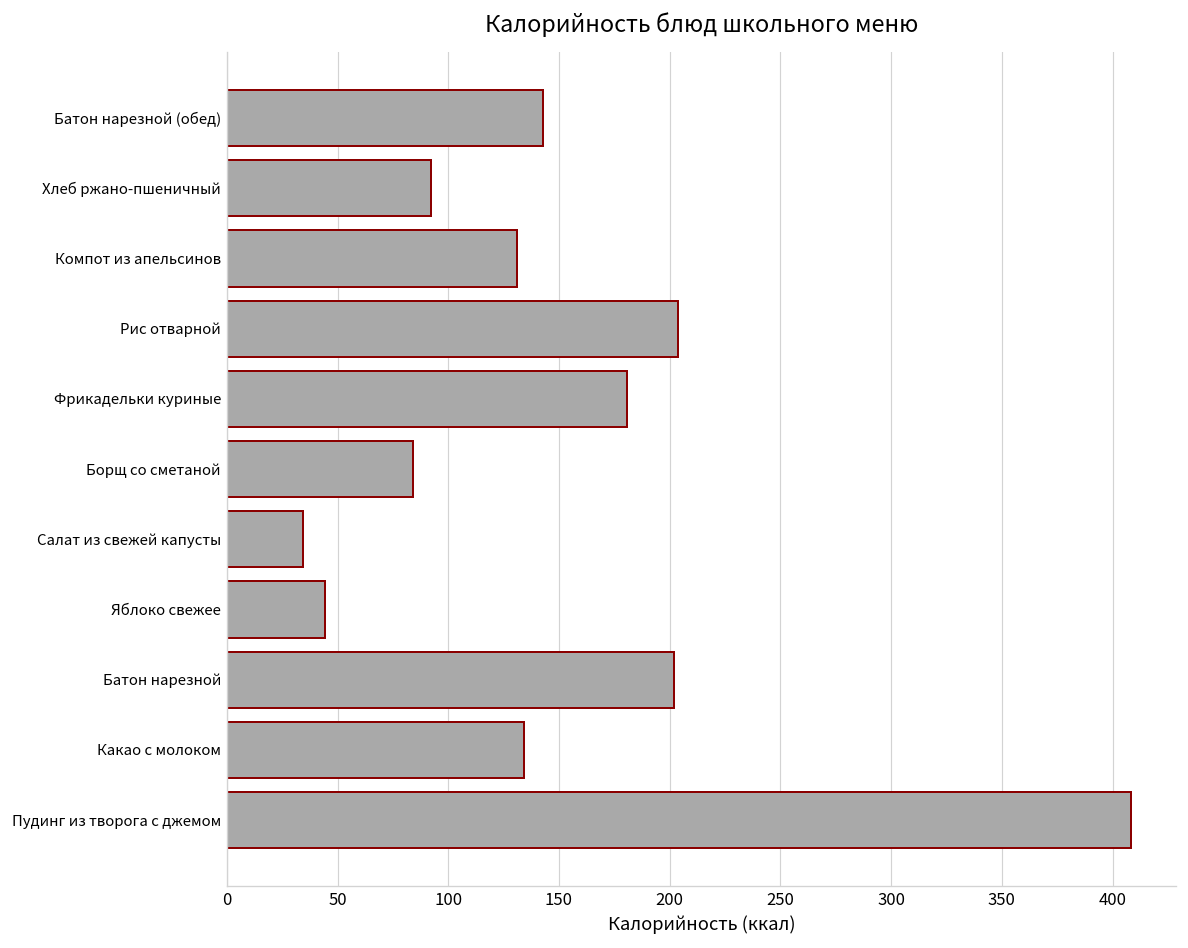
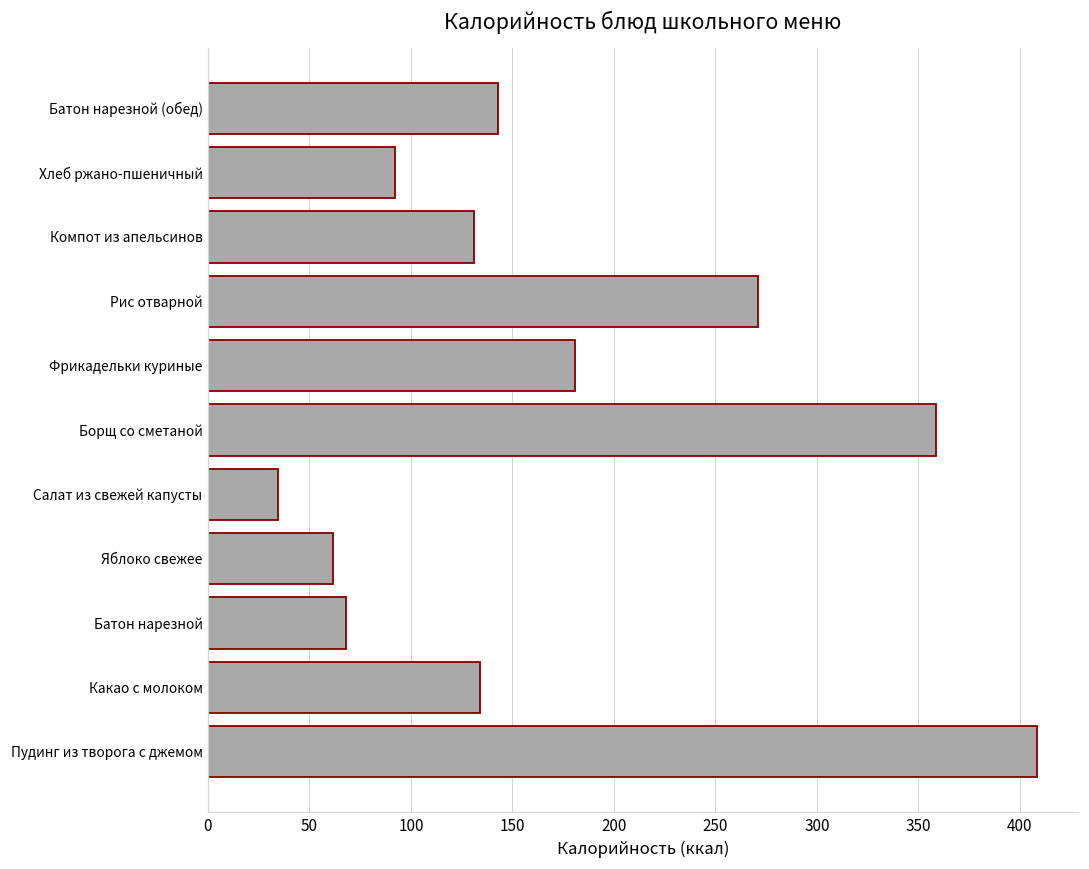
  {
    "Батон нарезной (обед)": 143,
    "Хлеб ржано-пшеничный": 92,
    "Компот из апельсинов": 131,
-   "Рис отварной": 204,
+   "Рис отварной": 271,
    "Фрикадельки куриные": 181,
-   "Борщ со сметаной": 84,
+   "Борщ со сметаной": 359,
    "Салат из свежей капусты": 34,
-   "Яблоко свежее": 44,
-   "Батон нарезной": 202,
+   "Яблоко свежее": 62,
+   "Батон нарезной": 68,
    "Какао с молоком": 134,
    "Пудинг из творога с джемом": 408
  }
